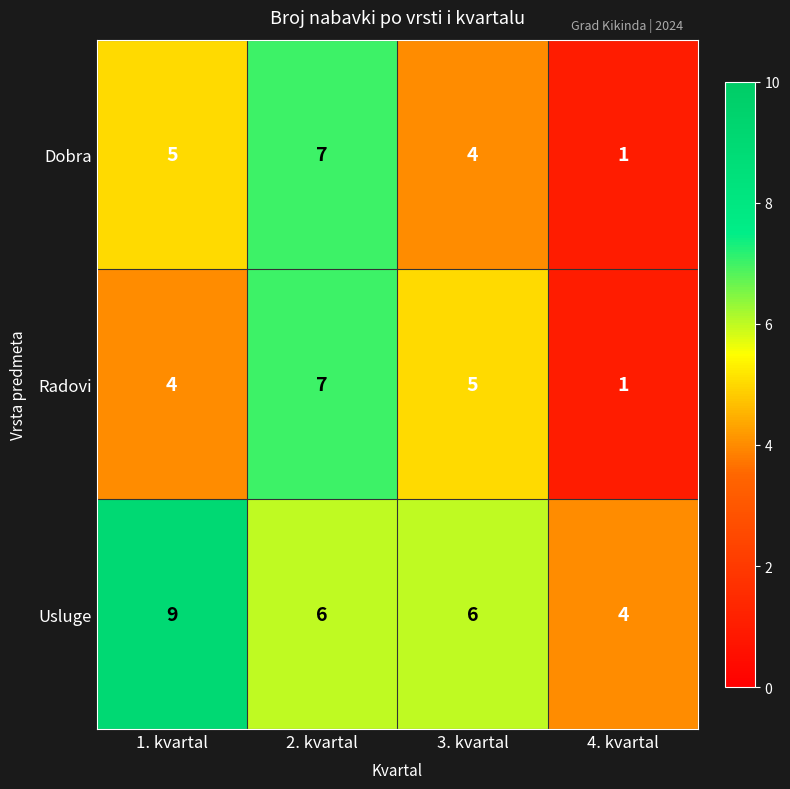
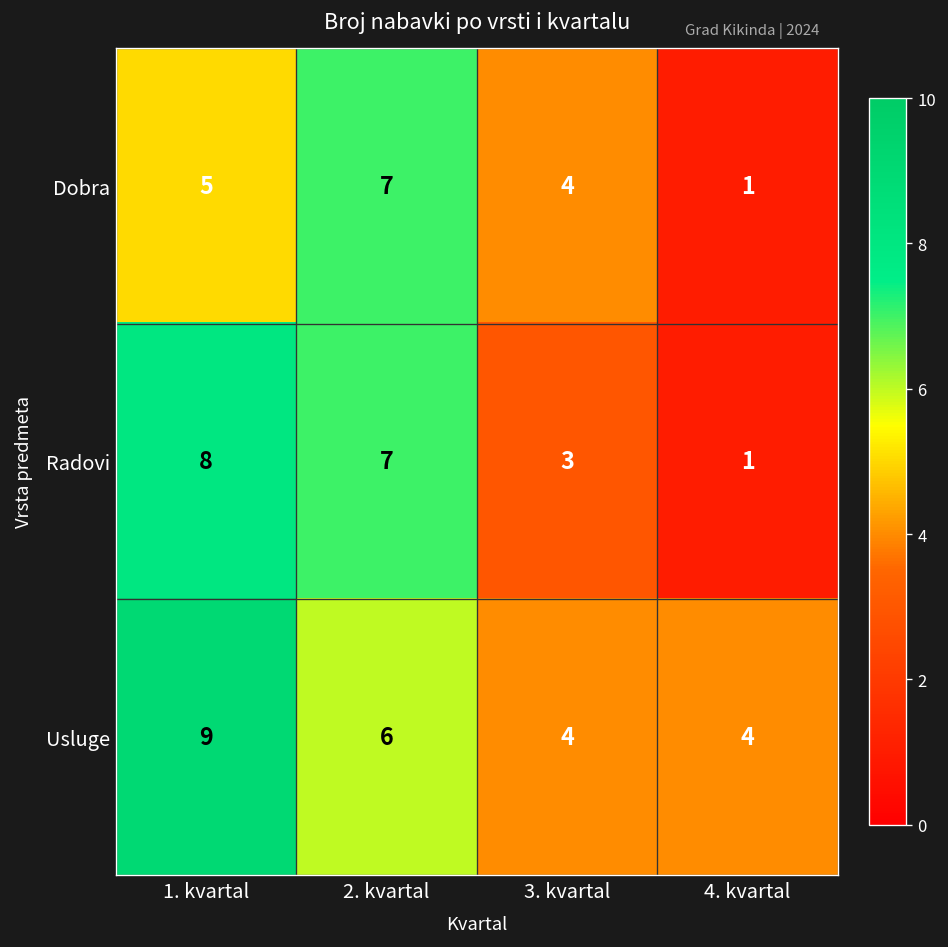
  {
    "Dobra": {
      "1. kvartal": 5,
      "2. kvartal": 7,
      "3. kvartal": 4,
      "4. kvartal": 1
    },
    "Radovi": {
-     "1. kvartal": 4,
+     "1. kvartal": 8,
      "2. kvartal": 7,
-     "3. kvartal": 5,
+     "3. kvartal": 3,
      "4. kvartal": 1
    },
    "Usluge": {
      "1. kvartal": 9,
      "2. kvartal": 6,
-     "3. kvartal": 6,
+     "3. kvartal": 4,
      "4. kvartal": 4
    }
  }
